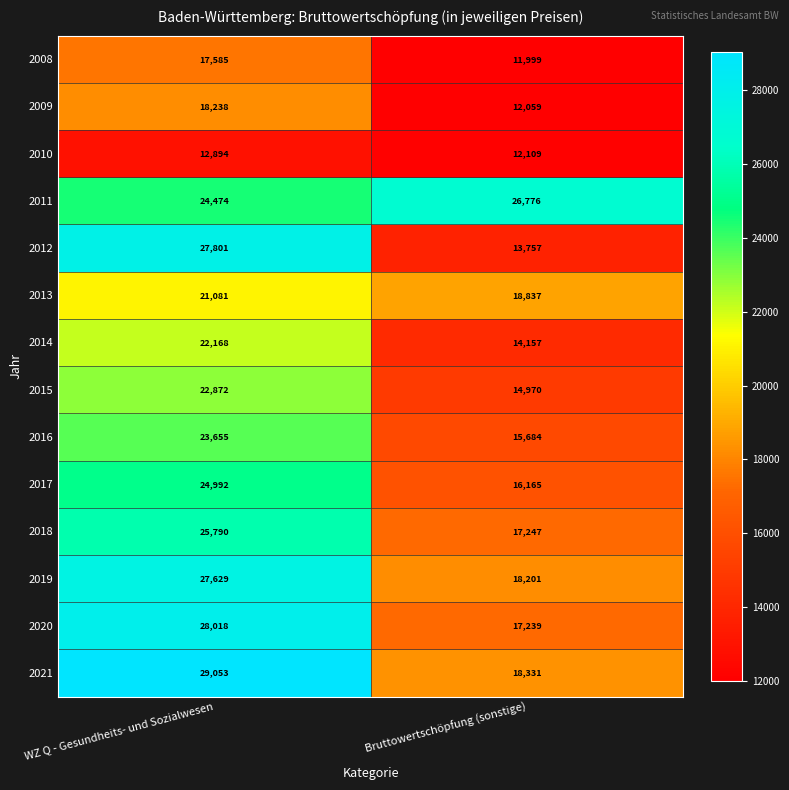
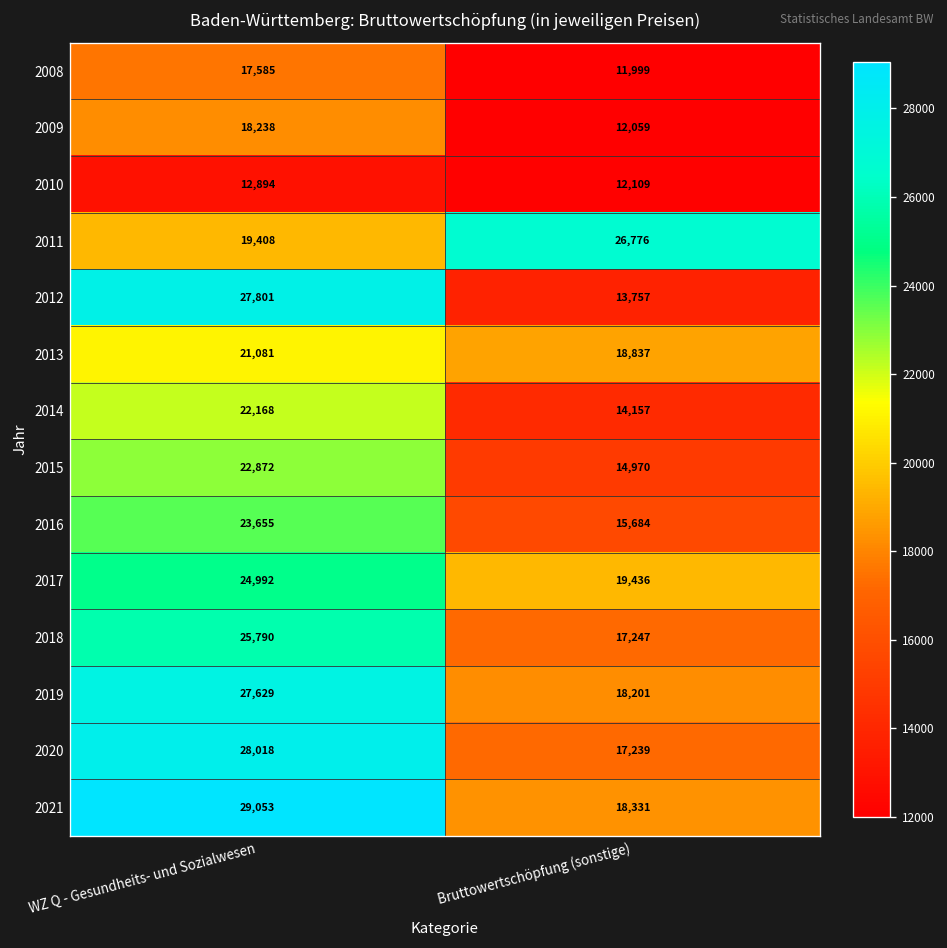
  {
    "2008": {
      "WZ Q - Gesundheits- und Sozialwesen": "17,585",
      "Bruttowertschöpfung (sonstige)": "11,999"
    },
    "2009": {
      "WZ Q - Gesundheits- und Sozialwesen": "18,238",
      "Bruttowertschöpfung (sonstige)": "12,059"
    },
    "2010": {
      "WZ Q - Gesundheits- und Sozialwesen": "12,894",
      "Bruttowertschöpfung (sonstige)": "12,109"
    },
    "2011": {
-     "WZ Q - Gesundheits- und Sozialwesen": "24,474",
+     "WZ Q - Gesundheits- und Sozialwesen": "19,408",
      "Bruttowertschöpfung (sonstige)": "26,776"
    },
    "2012": {
      "WZ Q - Gesundheits- und Sozialwesen": "27,801",
      "Bruttowertschöpfung (sonstige)": "13,757"
    },
    "2013": {
      "WZ Q - Gesundheits- und Sozialwesen": "21,081",
      "Bruttowertschöpfung (sonstige)": "18,837"
    },
    "2014": {
      "WZ Q - Gesundheits- und Sozialwesen": "22,168",
      "Bruttowertschöpfung (sonstige)": "14,157"
    },
    "2015": {
      "WZ Q - Gesundheits- und Sozialwesen": "22,872",
      "Bruttowertschöpfung (sonstige)": "14,970"
    },
    "2016": {
      "WZ Q - Gesundheits- und Sozialwesen": "23,655",
      "Bruttowertschöpfung (sonstige)": "15,684"
    },
    "2017": {
      "WZ Q - Gesundheits- und Sozialwesen": "24,992",
-     "Bruttowertschöpfung (sonstige)": "16,165"
+     "Bruttowertschöpfung (sonstige)": "19,436"
    },
    "2018": {
      "WZ Q - Gesundheits- und Sozialwesen": "25,790",
      "Bruttowertschöpfung (sonstige)": "17,247"
    },
    "2019": {
      "WZ Q - Gesundheits- und Sozialwesen": "27,629",
      "Bruttowertschöpfung (sonstige)": "18,201"
    },
    "2020": {
      "WZ Q - Gesundheits- und Sozialwesen": "28,018",
      "Bruttowertschöpfung (sonstige)": "17,239"
    },
    "2021": {
      "WZ Q - Gesundheits- und Sozialwesen": "29,053",
      "Bruttowertschöpfung (sonstige)": "18,331"
    }
  }
